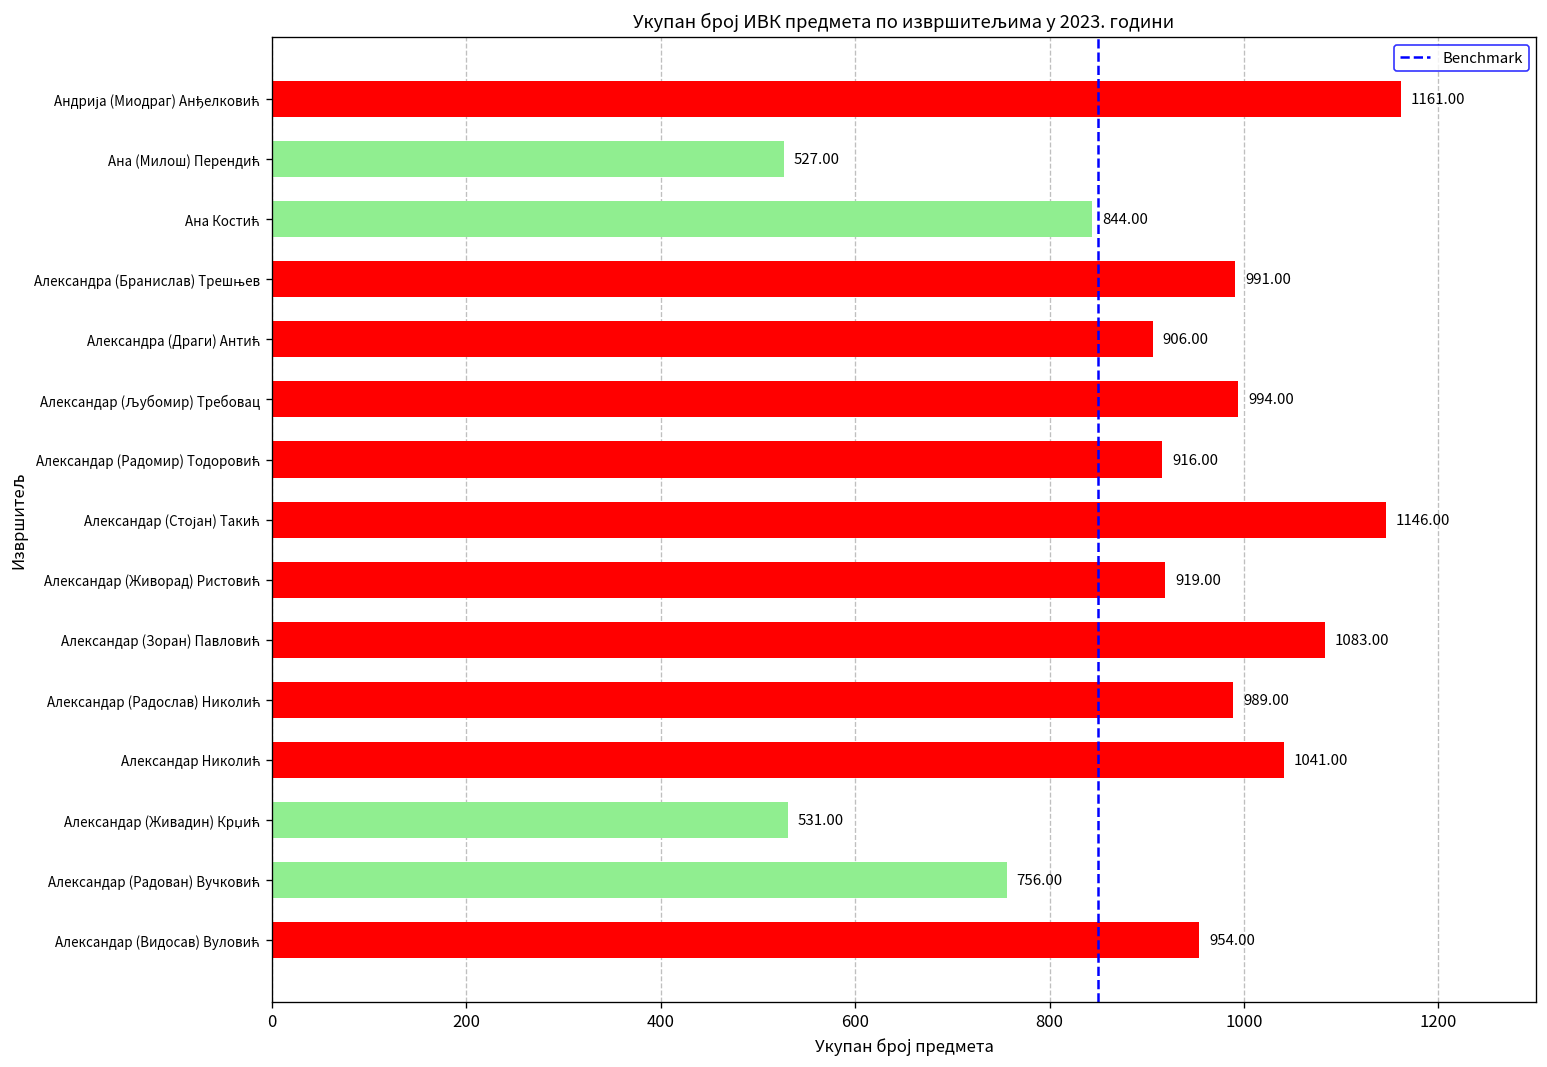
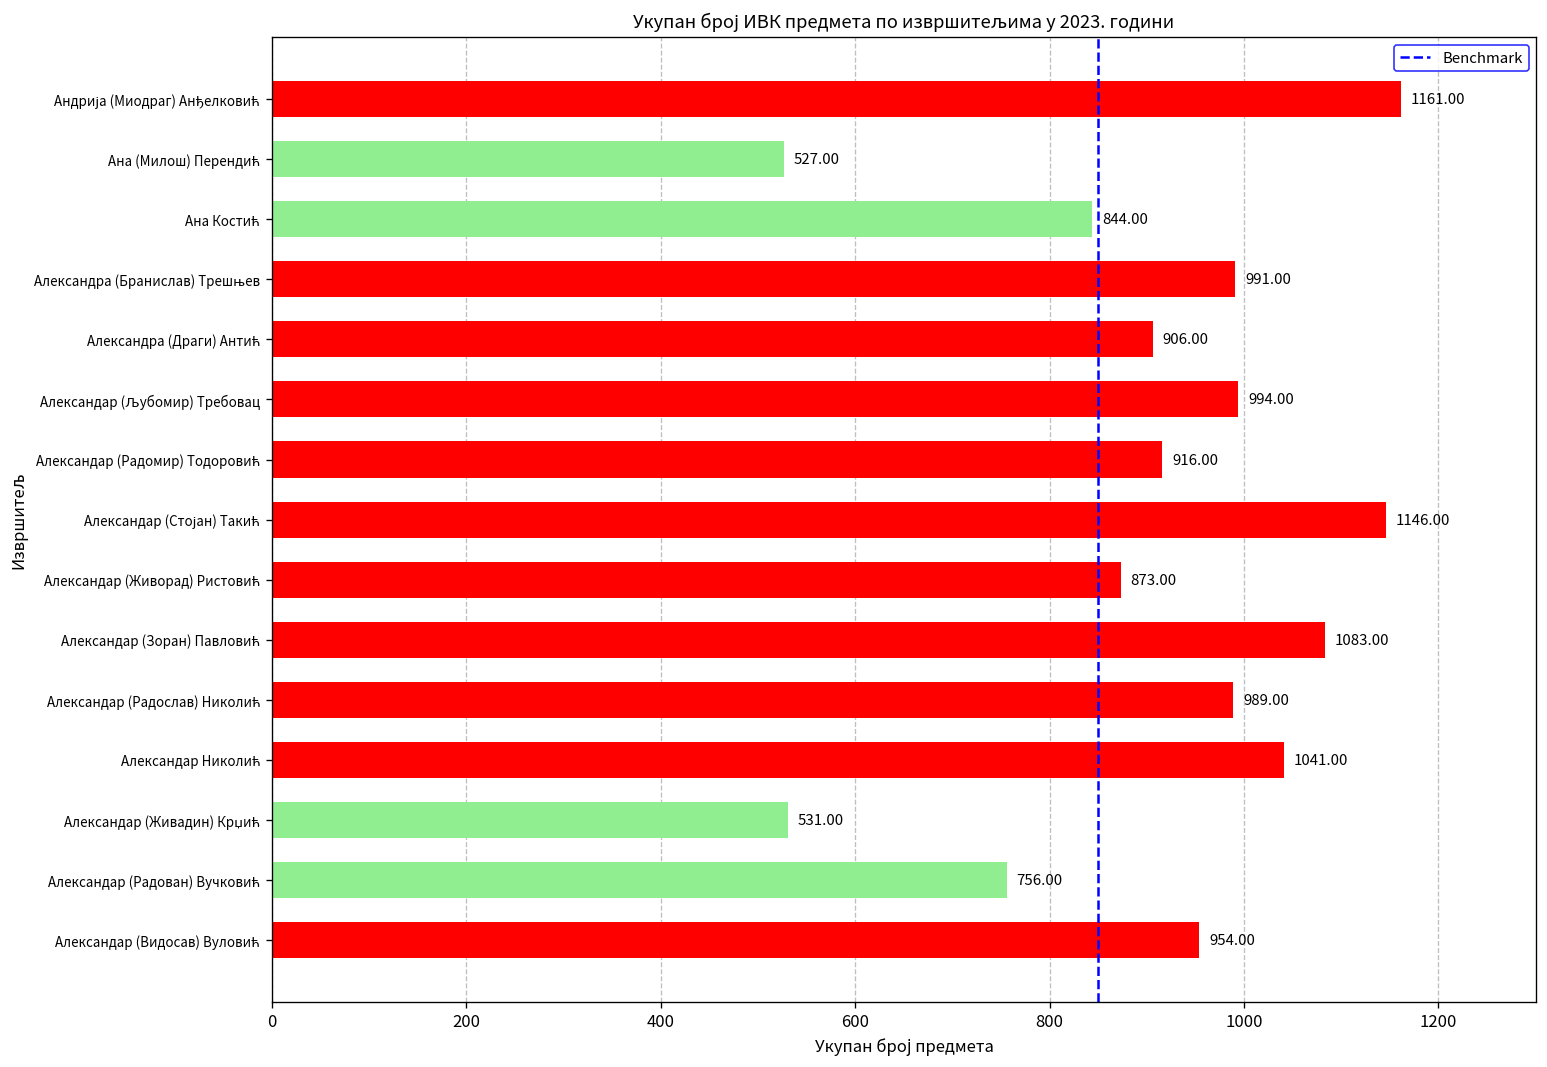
  {
    "Андрија (Миодраг) Анђелковић": 1161.00,
    "Ана (Милош) Перендић": 527.00,
    "Ана Костић": 844.00,
    "Александра (Бранислав) Трешњев": 991.00,
    "Александра (Драги) Антић": 906.00,
    "Александар (Љубомир) Требовац": 994.00,
    "Александар (Радомир) Тодоровић": 916.00,
    "Александар (Стојан) Такић": 1146.00,
-   "Александар (Живорад) Ристовић": 919.00,
+   "Александар (Живорад) Ристовић": 873.00,
    "Александар (Зоран) Павловић": 1083.00,
    "Александар (Радослав) Николић": 989.00,
    "Александар Николић": 1041.00,
    "Александар (Живадин) Крџић": 531.00,
    "Александар (Радован) Вучковић": 756.00,
    "Александар (Видосав) Вуловић": 954.00
  }
